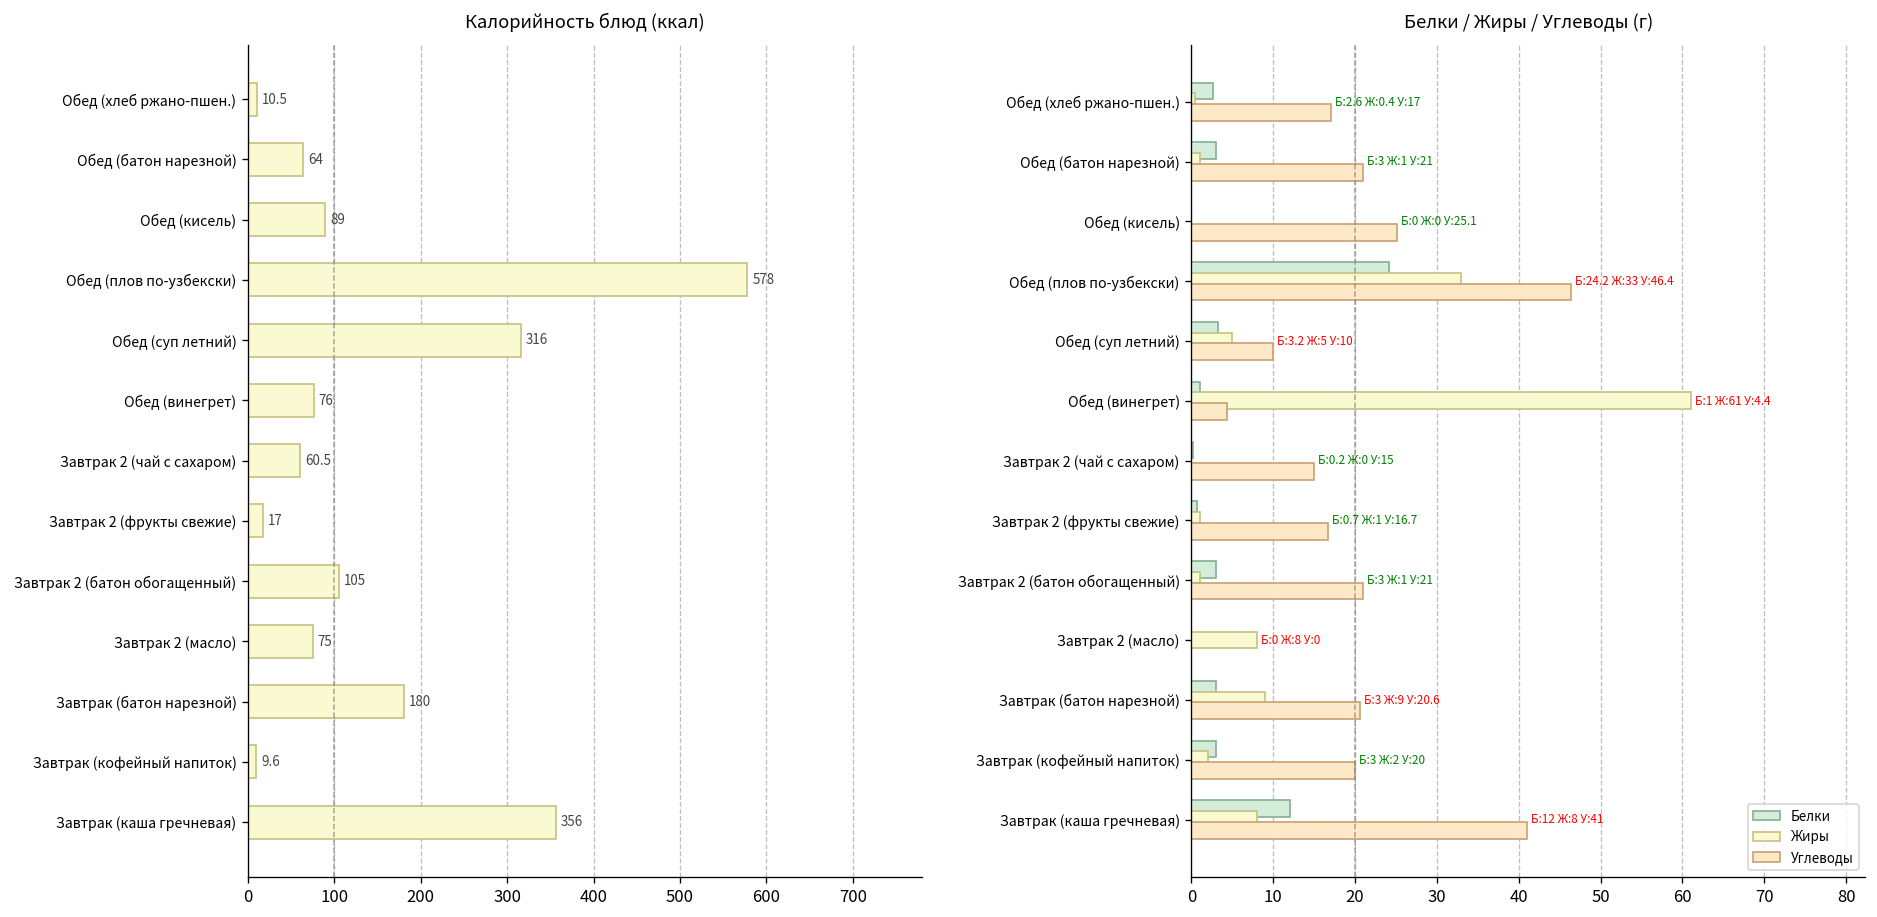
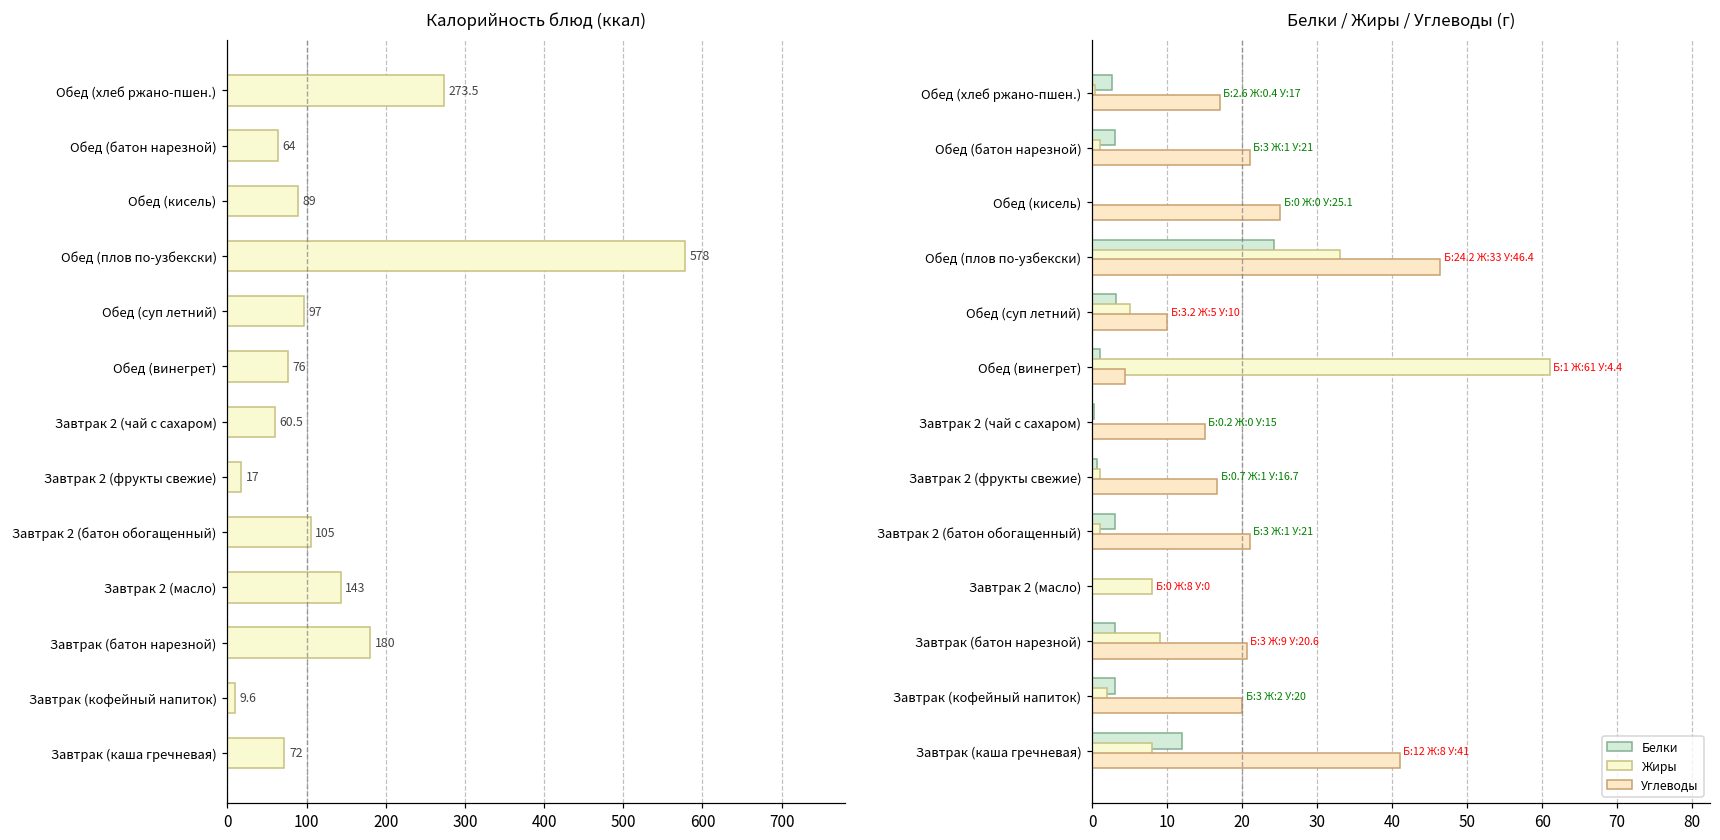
  {
    "Калорийность блюд (ккал)": {
-     "Обед (хлеб ржано-пшен.)": 10.5,
+     "Обед (хлеб ржано-пшен.)": 273.5,
      "Обед (батон нарезной)": 64,
      "Обед (кисель)": 89,
      "Обед (плов по-узбекски)": 578,
-     "Обед (суп летний)": 316,
+     "Обед (суп летний)": 97,
      "Обед (винегрет)": 76,
      "Завтрак 2 (чай с сахаром)": 60.5,
      "Завтрак 2 (фрукты свежие)": 17,
      "Завтрак 2 (батон обогащенный)": 105,
-     "Завтрак 2 (масло)": 75,
+     "Завтрак 2 (масло)": 143,
      "Завтрак (батон нарезной)": 180,
      "Завтрак (кофейный напиток)": 9.6,
-     "Завтрак (каша гречневая)": 356
+     "Завтрак (каша гречневая)": 72
    }
  }
